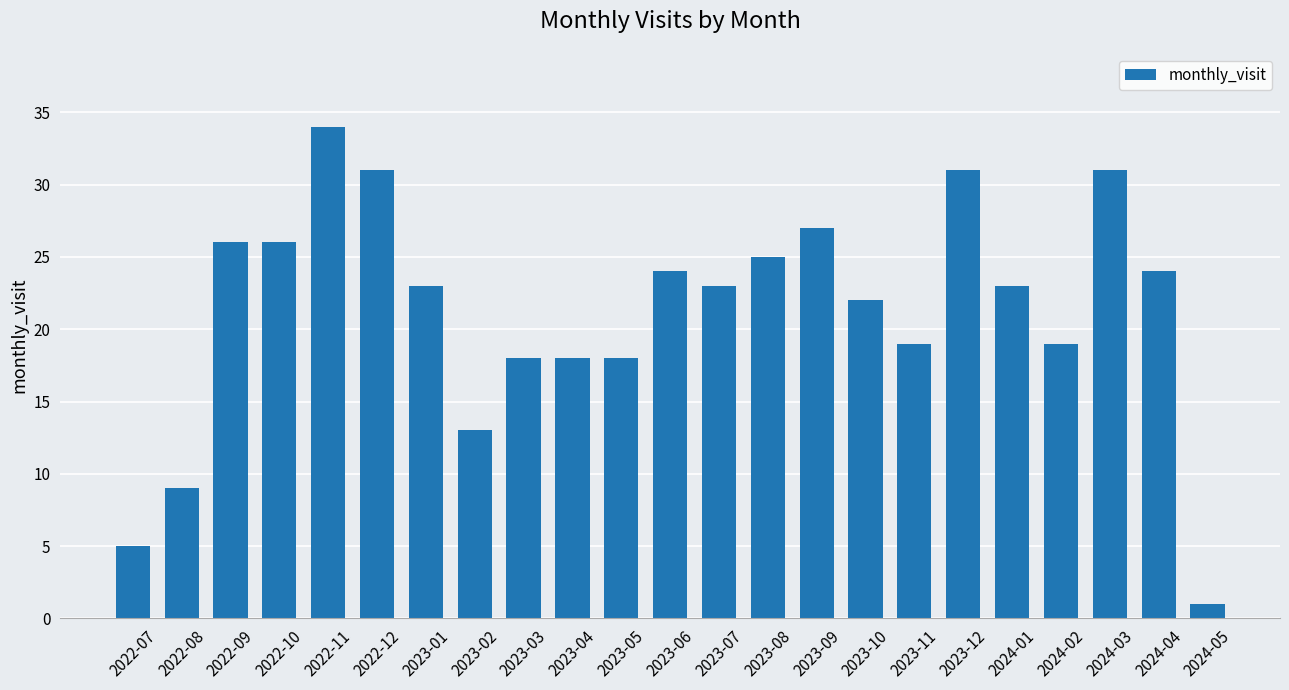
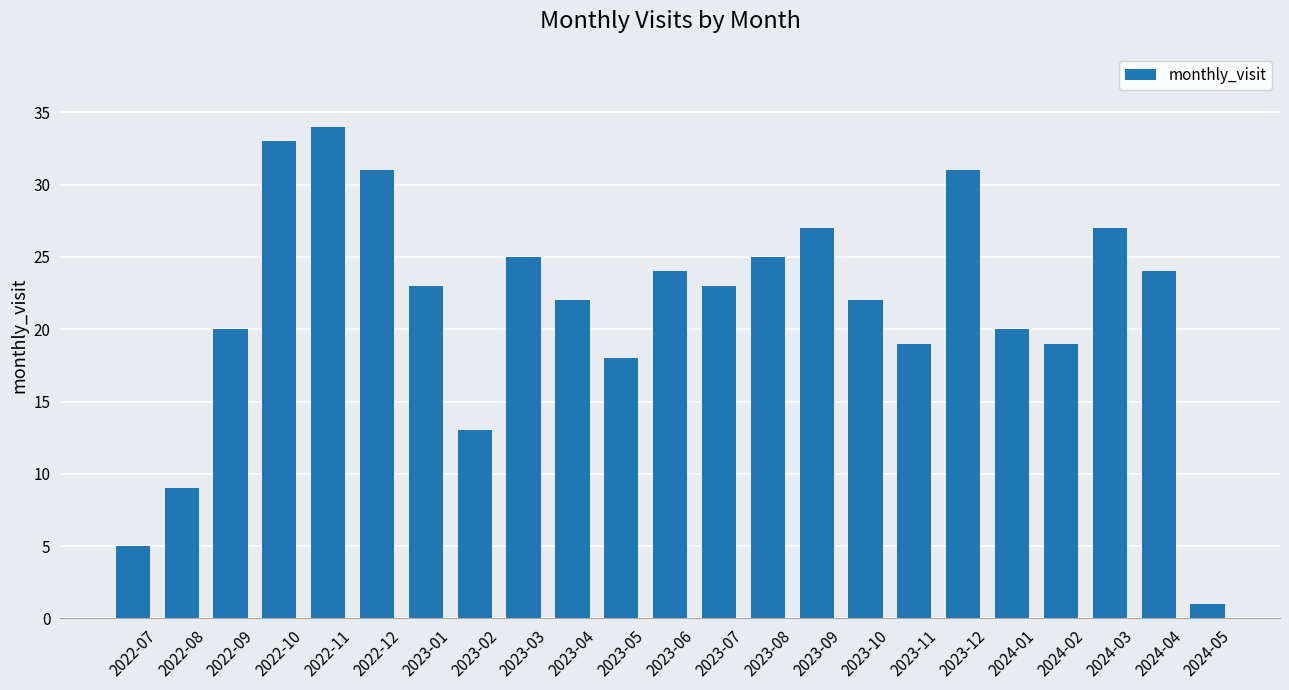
  {
    "2022-07": 5,
    "2022-08": 9,
-   "2022-09": 26,
-   "2022-10": 26,
+   "2022-09": 20,
+   "2022-10": 33,
    "2022-11": 34,
    "2022-12": 31,
    "2023-01": 23,
    "2023-02": 13,
-   "2023-03": 18,
-   "2023-04": 18,
+   "2023-03": 25,
+   "2023-04": 22,
    "2023-05": 18,
    "2023-06": 24,
    "2023-07": 23,
    "2023-08": 25,
    "2023-09": 27,
    "2023-10": 22,
    "2023-11": 19,
    "2023-12": 31,
-   "2024-01": 23,
+   "2024-01": 20,
    "2024-02": 19,
-   "2024-03": 31,
+   "2024-03": 27,
    "2024-04": 24,
    "2024-05": 1
  }
